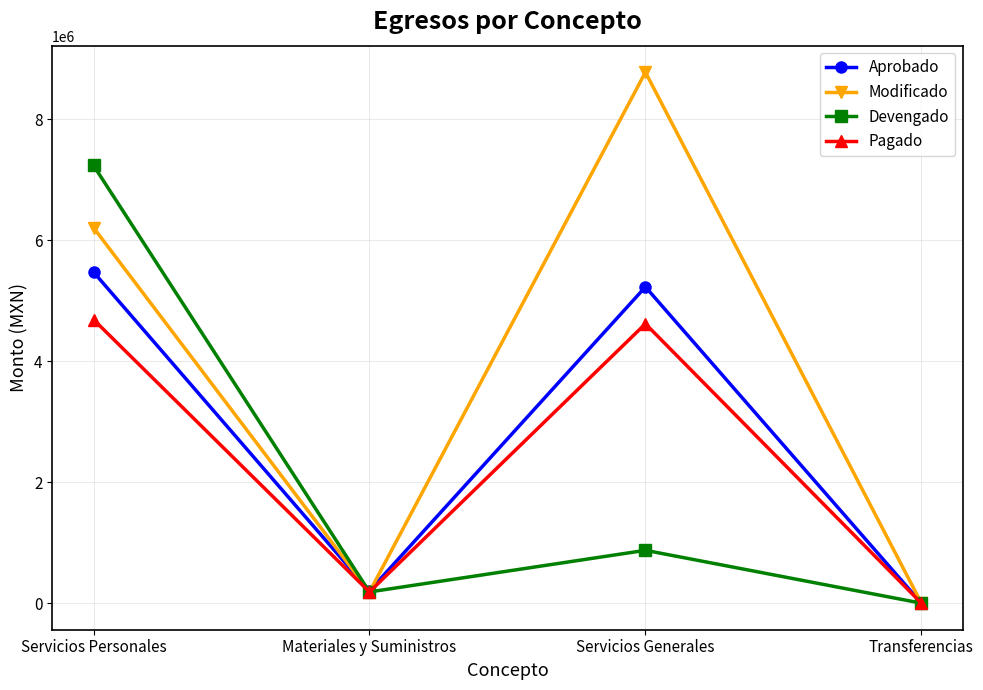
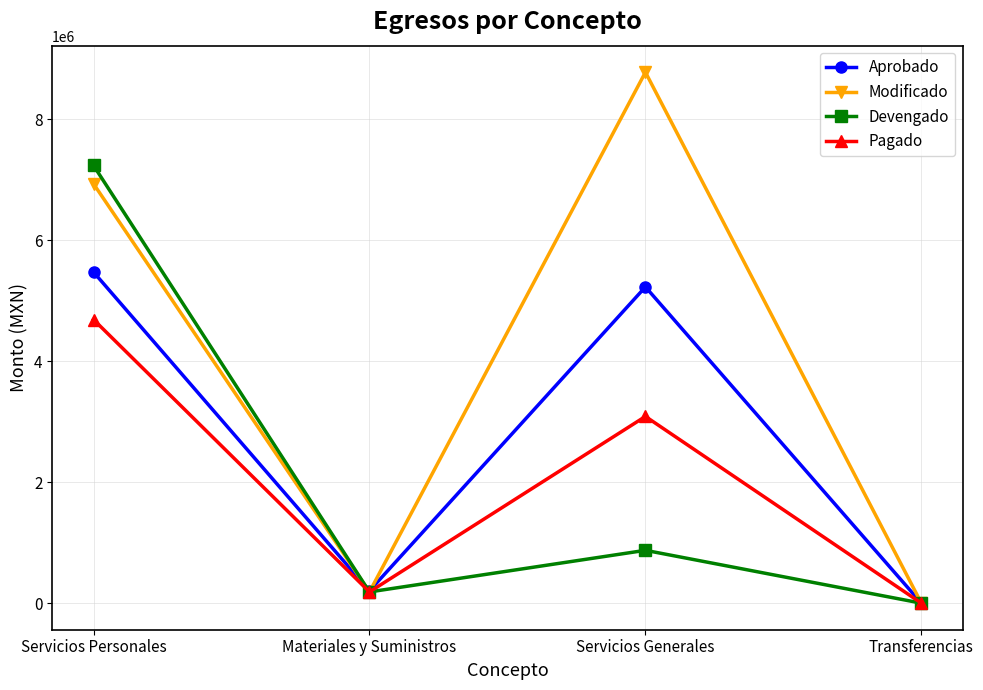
  {
    "Aprobado": {
      "Servicios Personales": 5500000,
      "Servicios Generales": 5200000
    },
    "Modificado": {
-     "Servicios Personales": 6200000,
+     "Servicios Personales": 6900000,
      "Servicios Generales": 8800000
    },
    "Devengado": {
      "Servicios Personales": 7200000,
      "Servicios Generales": 900000
    },
    "Pagado": {
      "Servicios Personales": 4700000,
-     "Servicios Generales": 4600000
+     "Servicios Generales": 3100000
    }
  }
